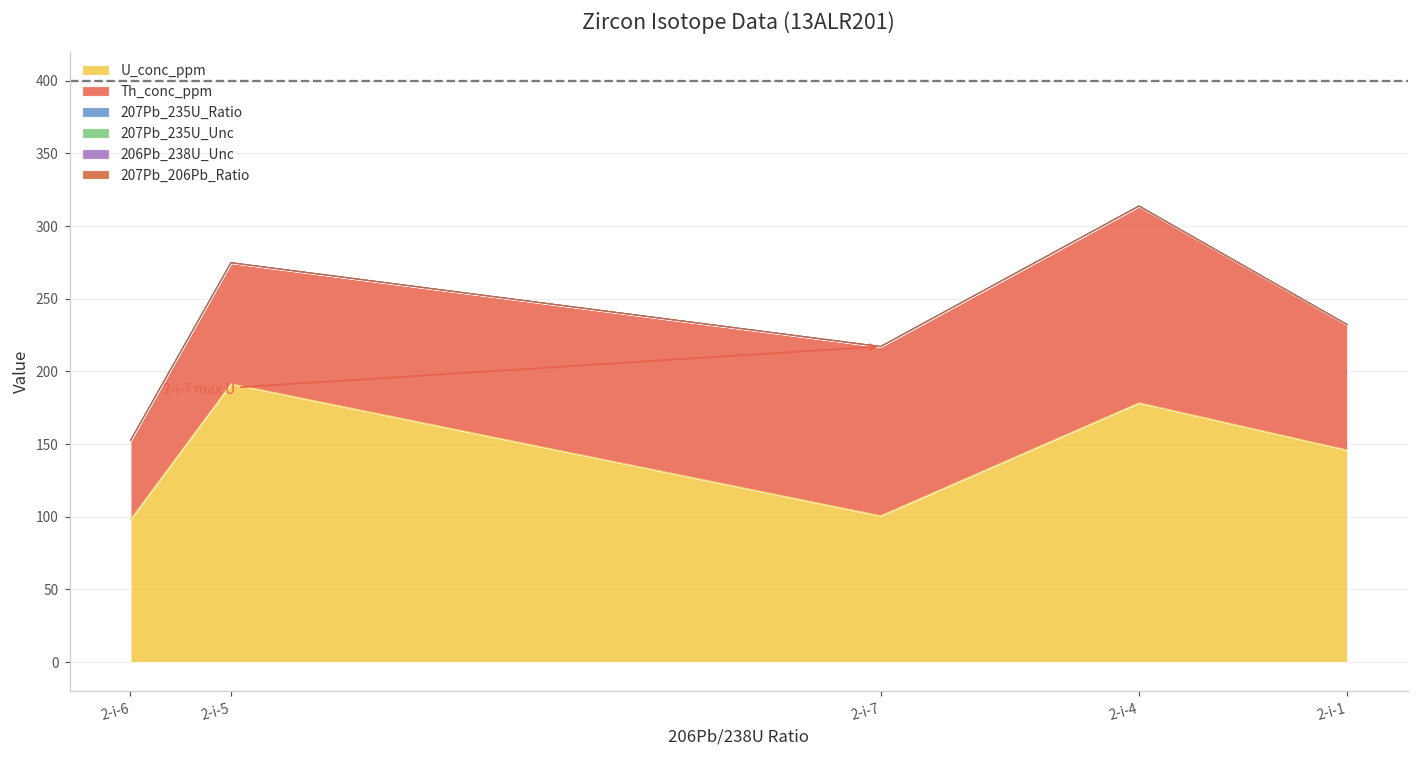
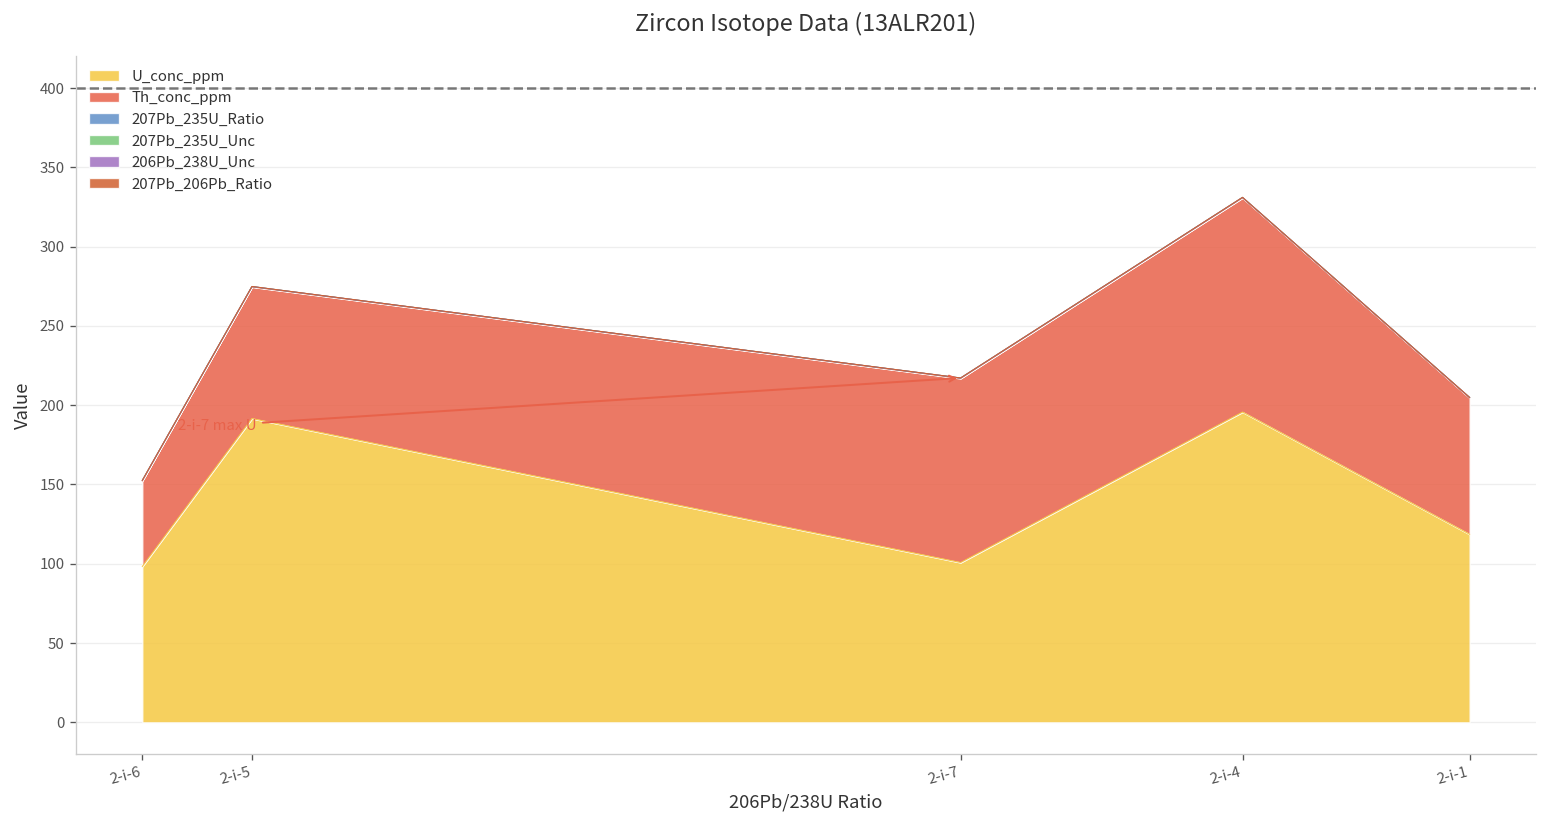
  {
    "U_conc_ppm": {
      "2-i-6": 98,
      "2-i-5": 192,
      "2-i-7": 101,
-     "2-i-4": 179,
-     "2-i-1": 146
+     "2-i-4": 196,
+     "2-i-1": 119
    }
  }
